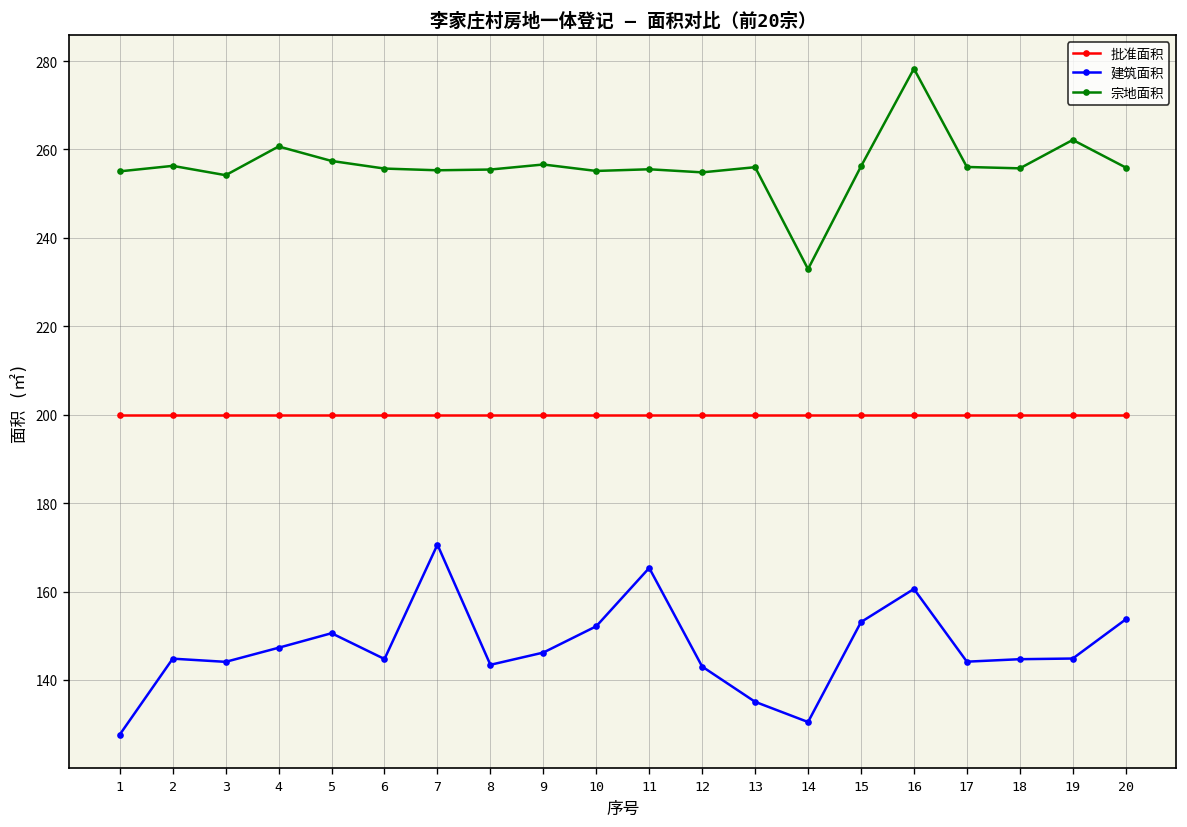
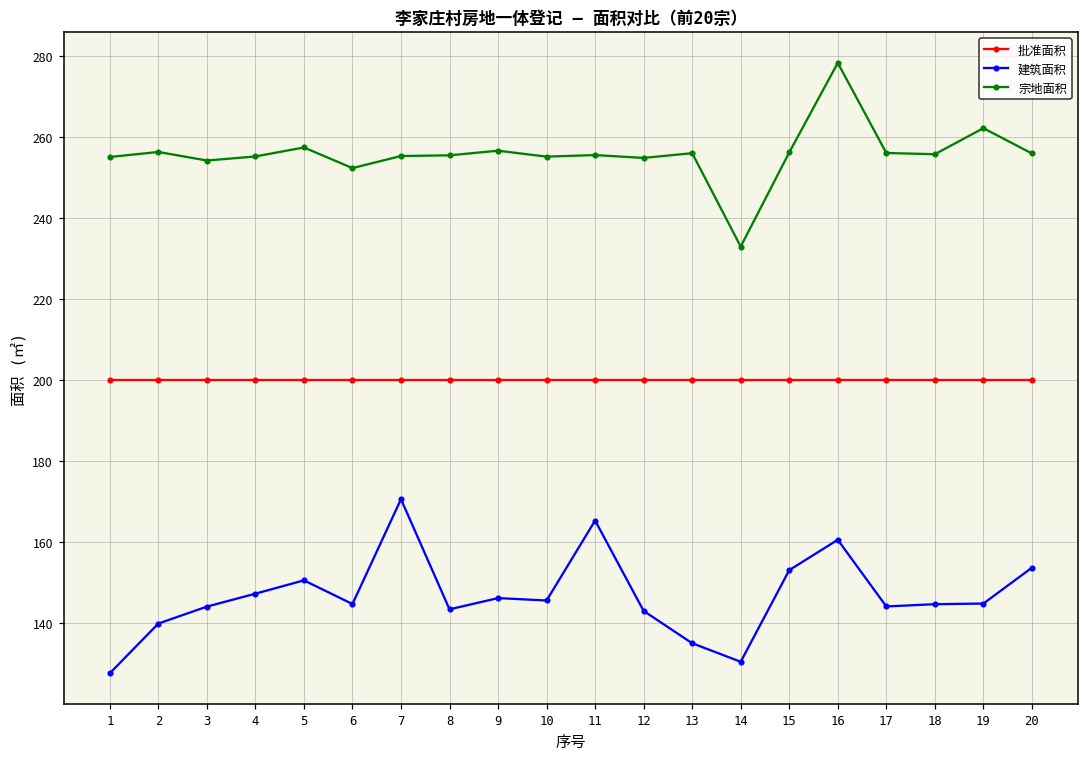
  {
    "批准面积": {
      "1": 200,
      "2": 200,
      "3": 200,
      "4": 200,
      "5": 200,
      "6": 200,
      "7": 200,
      "8": 200,
      "9": 200,
      "10": 200,
      "11": 200,
      "12": 200,
      "13": 200,
      "14": 200,
      "15": 200,
      "16": 200,
      "17": 200,
      "18": 200,
      "19": 200,
      "20": 200
    },
    "建筑面积": {
      "1": 128,
-     "2": 145,
+     "2": 140,
      "3": 144,
      "4": 147,
      "5": 151,
      "6": 145,
      "7": 171,
      "8": 143,
      "9": 146,
-     "10": 152,
+     "10": 146,
      "11": 165,
      "12": 143,
      "13": 135,
      "14": 130,
      "15": 153,
      "16": 161,
      "17": 144,
      "18": 145,
      "19": 145,
      "20": 154
    },
    "宗地面积": {
      "1": 255,
      "2": 256,
      "3": 254,
-     "4": 261,
+     "4": 255,
      "5": 257,
-     "6": 256,
+     "6": 252,
      "7": 255,
      "8": 255,
      "9": 257,
      "10": 255,
      "11": 256,
      "12": 255,
      "13": 256,
      "14": 233,
      "15": 256,
      "16": 278,
      "17": 256,
      "18": 256,
      "19": 262,
      "20": 256
    }
  }
